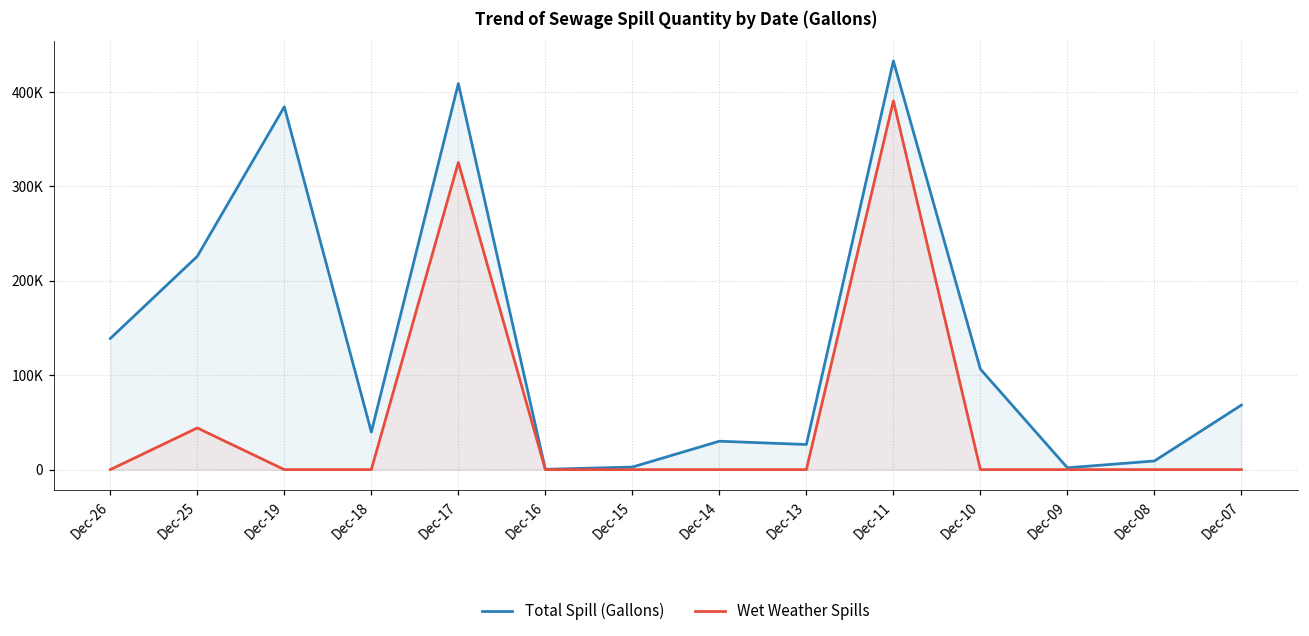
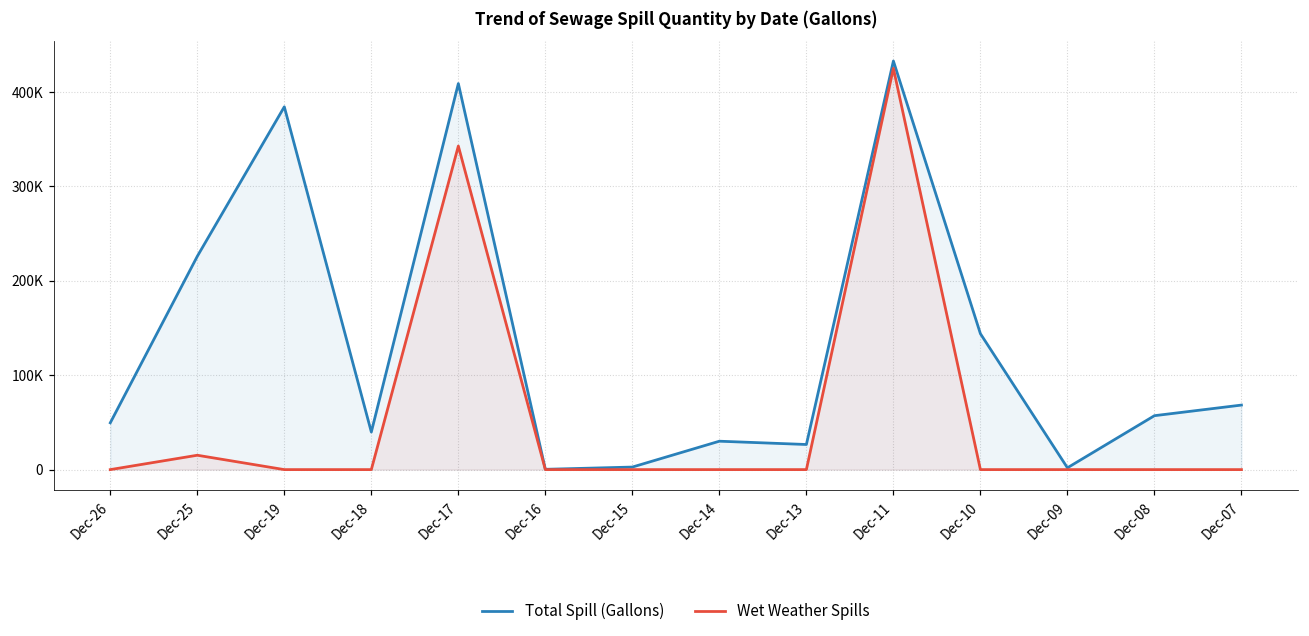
  {
    "Total Spill (Gallons)": {
-     "Dec-26": 140000,
+     "Dec-26": 50000,
      "Dec-25": 230000,
      "Dec-19": 380000,
      "Dec-18": 40000,
      "Dec-17": 410000,
      "Dec-14": 30000,
      "Dec-13": 30000,
      "Dec-11": 430000,
-     "Dec-10": 110000,
-     "Dec-08": 10000,
+     "Dec-10": 140000,
+     "Dec-08": 60000,
      "Dec-07": 70000
    },
    "Wet Weather Spills": {
      "Dec-26": 0,
-     "Dec-25": 40000,
+     "Dec-25": 20000,
      "Dec-19": 0,
      "Dec-18": 0,
-     "Dec-17": 330000,
+     "Dec-17": 340000,
      "Dec-14": 0,
      "Dec-13": 0,
-     "Dec-11": 390000,
+     "Dec-11": 430000,
      "Dec-10": 0,
      "Dec-08": 0,
      "Dec-07": 0
    }
  }
